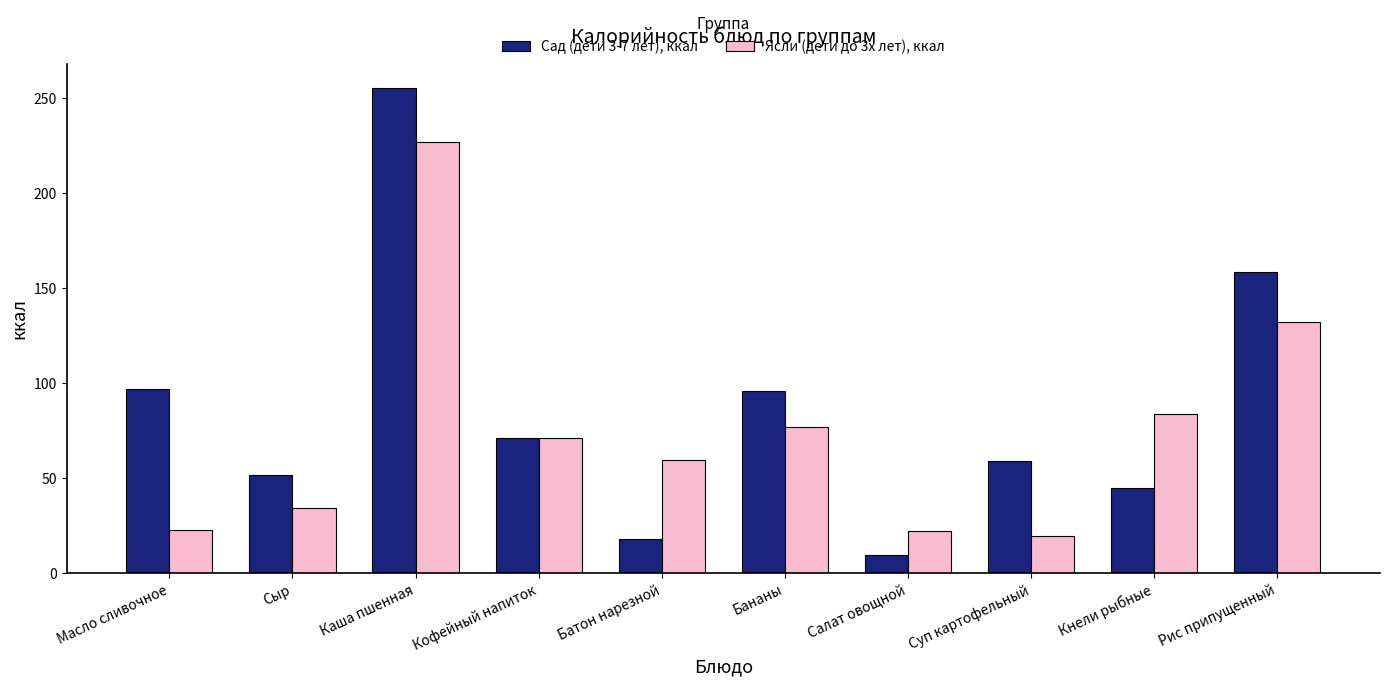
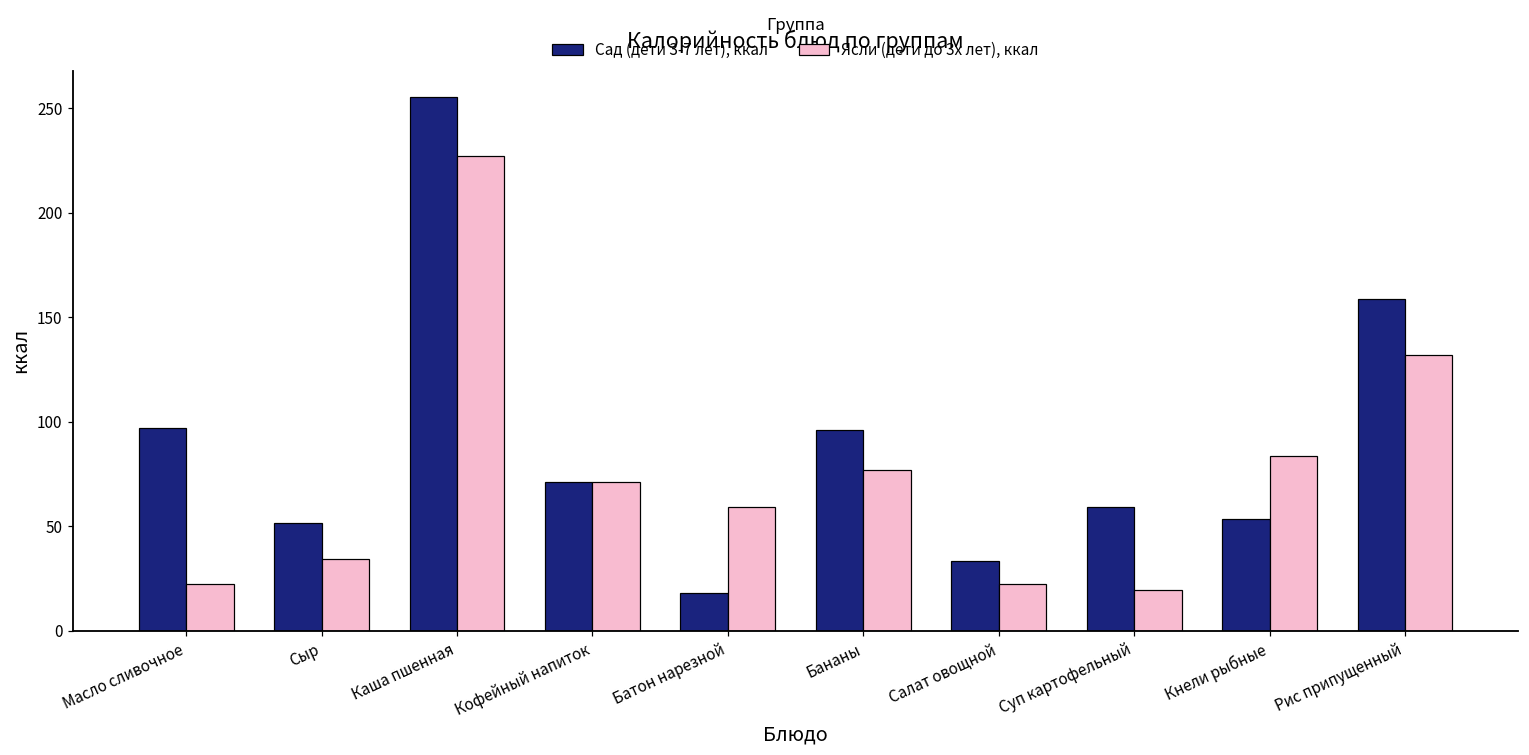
  {
    "Сад (дети 3-7 лет), ккал": {
      "Масло сливочное": 97,
      "Сыр": 51,
      "Каша пшенная": 255,
      "Кофейный напиток": 71,
      "Батон нарезной": 18,
      "Бананы": 96,
-     "Салат овощной": 10,
+     "Салат овощной": 33,
      "Суп картофельный": 59,
-     "Кнели рыбные": 45,
+     "Кнели рыбные": 53,
      "Рис припущенный": 159
    },
    "Ясли (дети до 3х лет), ккал": {
      "Масло сливочное": 22,
      "Сыр": 34,
      "Каша пшенная": 227,
      "Кофейный напиток": 71,
      "Батон нарезной": 59,
      "Бананы": 77,
      "Салат овощной": 22,
      "Суп картофельный": 20,
      "Кнели рыбные": 84,
      "Рис припущенный": 132
    }
  }
